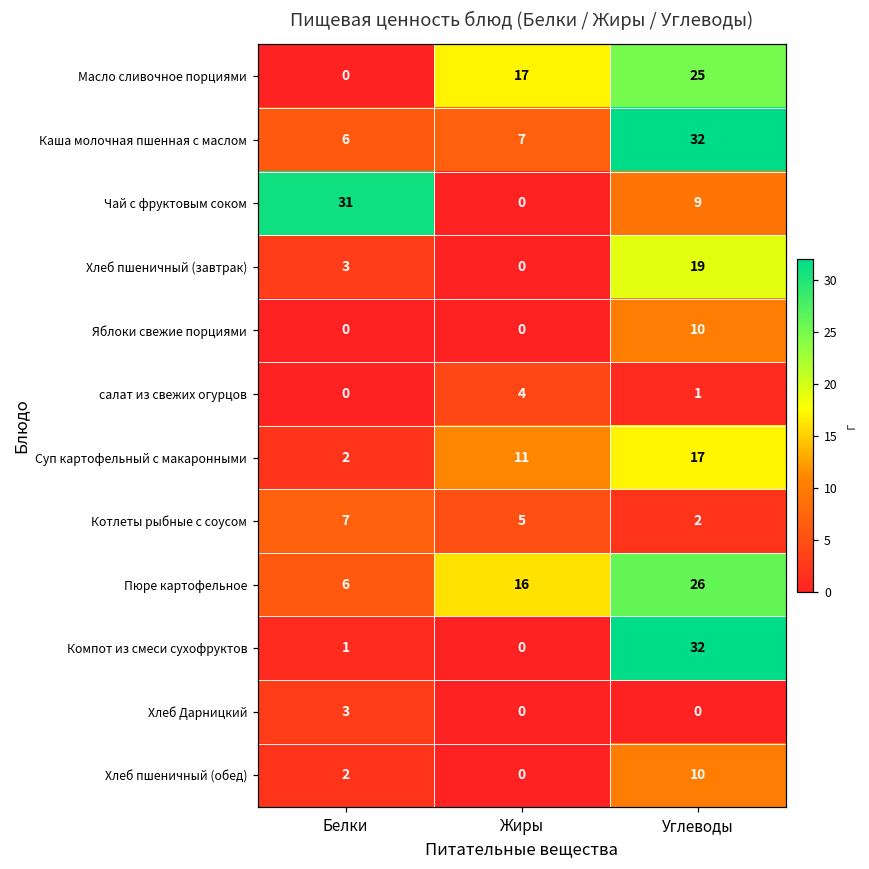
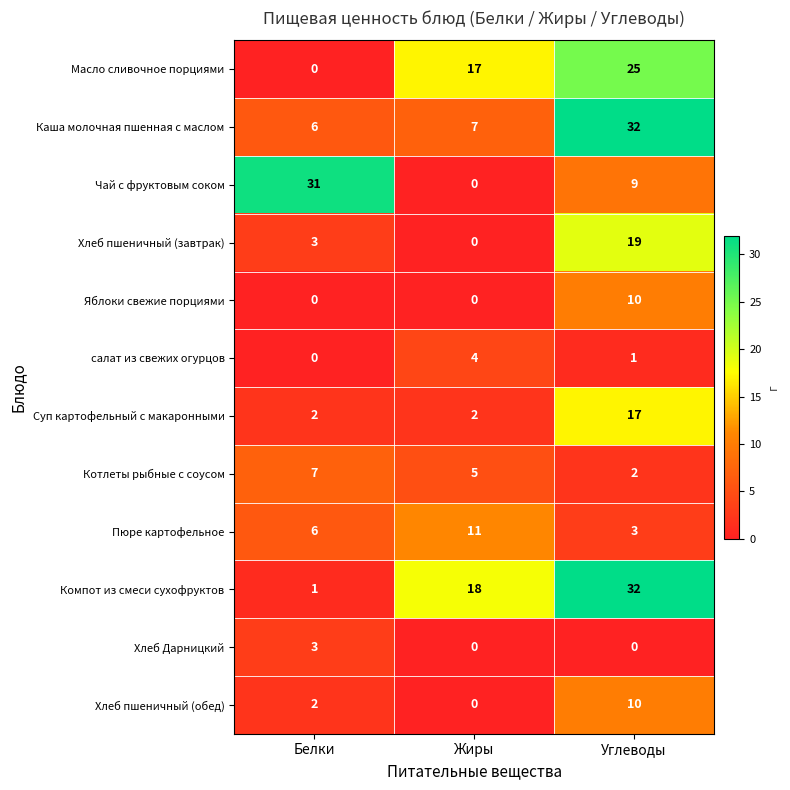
  {
    "Масло сливочное порциями": {
      "Белки": 0,
      "Жиры": 17,
      "Углеводы": 25
    },
    "Каша молочная пшенная с маслом": {
      "Белки": 6,
      "Жиры": 7,
      "Углеводы": 32
    },
    "Чай с фруктовым соком": {
      "Белки": 31,
      "Жиры": 0,
      "Углеводы": 9
    },
    "Хлеб пшеничный (завтрак)": {
      "Белки": 3,
      "Жиры": 0,
      "Углеводы": 19
    },
    "Яблоки свежие порциями": {
      "Белки": 0,
      "Жиры": 0,
      "Углеводы": 10
    },
    "салат из свежих огурцов": {
      "Белки": 0,
      "Жиры": 4,
      "Углеводы": 1
    },
    "Суп картофельный с макаронными": {
      "Белки": 2,
-     "Жиры": 11,
+     "Жиры": 2,
      "Углеводы": 17
    },
    "Котлеты рыбные с соусом": {
      "Белки": 7,
      "Жиры": 5,
      "Углеводы": 2
    },
    "Пюре картофельное": {
      "Белки": 6,
-     "Жиры": 16,
-     "Углеводы": 26
+     "Жиры": 11,
+     "Углеводы": 3
    },
    "Компот из смеси сухофруктов": {
      "Белки": 1,
-     "Жиры": 0,
+     "Жиры": 18,
      "Углеводы": 32
    },
    "Хлеб Дарницкий": {
      "Белки": 3,
      "Жиры": 0,
      "Углеводы": 0
    },
    "Хлеб пшеничный (обед)": {
      "Белки": 2,
      "Жиры": 0,
      "Углеводы": 10
    }
  }
